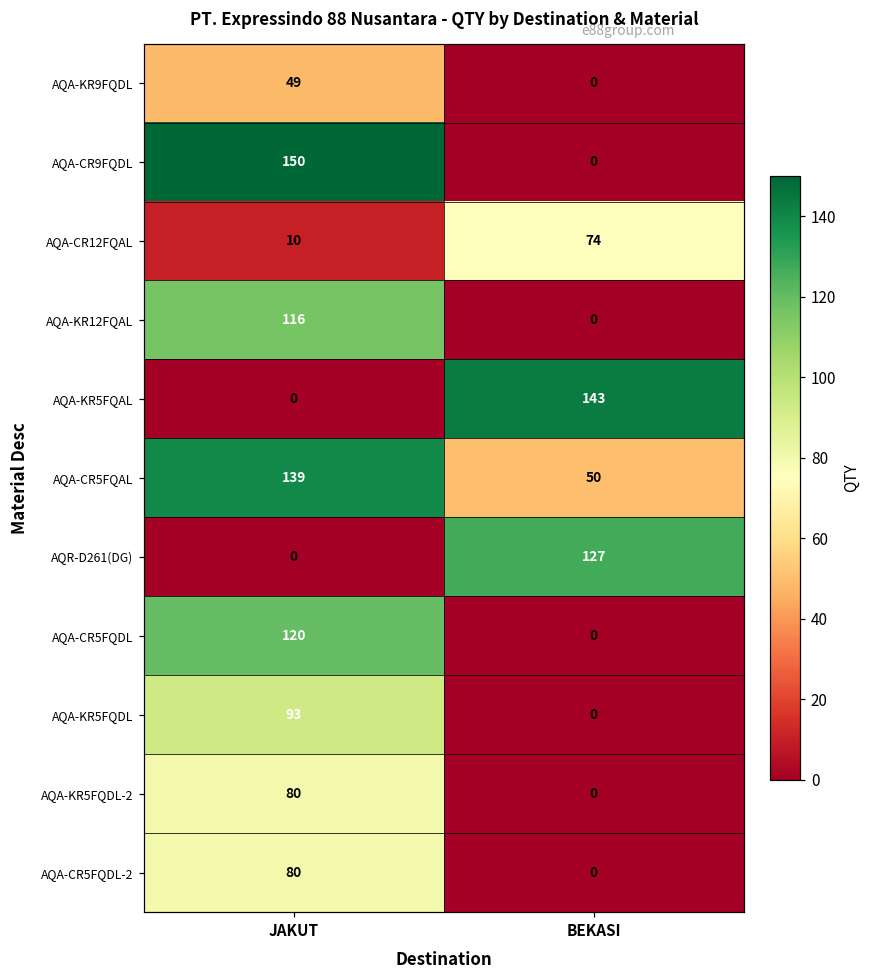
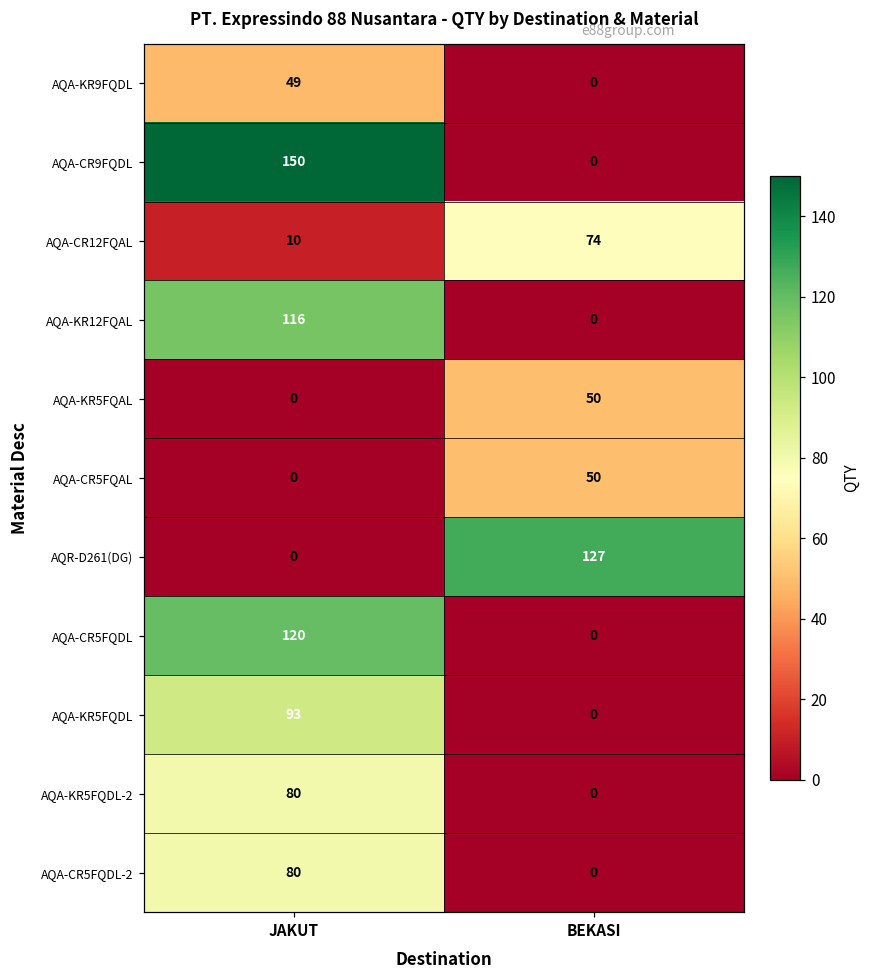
  {
    "AQA-KR9FQDL": {
      "JAKUT": 49,
      "BEKASI": 0
    },
    "AQA-CR9FQDL": {
      "JAKUT": 150,
      "BEKASI": 0
    },
    "AQA-CR12FQAL": {
      "JAKUT": 10,
      "BEKASI": 74
    },
    "AQA-KR12FQAL": {
      "JAKUT": 116,
      "BEKASI": 0
    },
    "AQA-KR5FQAL": {
      "JAKUT": 0,
-     "BEKASI": 143
+     "BEKASI": 50
    },
    "AQA-CR5FQAL": {
-     "JAKUT": 139,
+     "JAKUT": 0,
      "BEKASI": 50
    },
    "AQR-D261(DG)": {
      "JAKUT": 0,
      "BEKASI": 127
    },
    "AQA-CR5FQDL": {
      "JAKUT": 120,
      "BEKASI": 0
    },
    "AQA-KR5FQDL": {
      "JAKUT": 93,
      "BEKASI": 0
    },
    "AQA-KR5FQDL-2": {
      "JAKUT": 80,
      "BEKASI": 0
    },
    "AQA-CR5FQDL-2": {
      "JAKUT": 80,
      "BEKASI": 0
    }
  }
